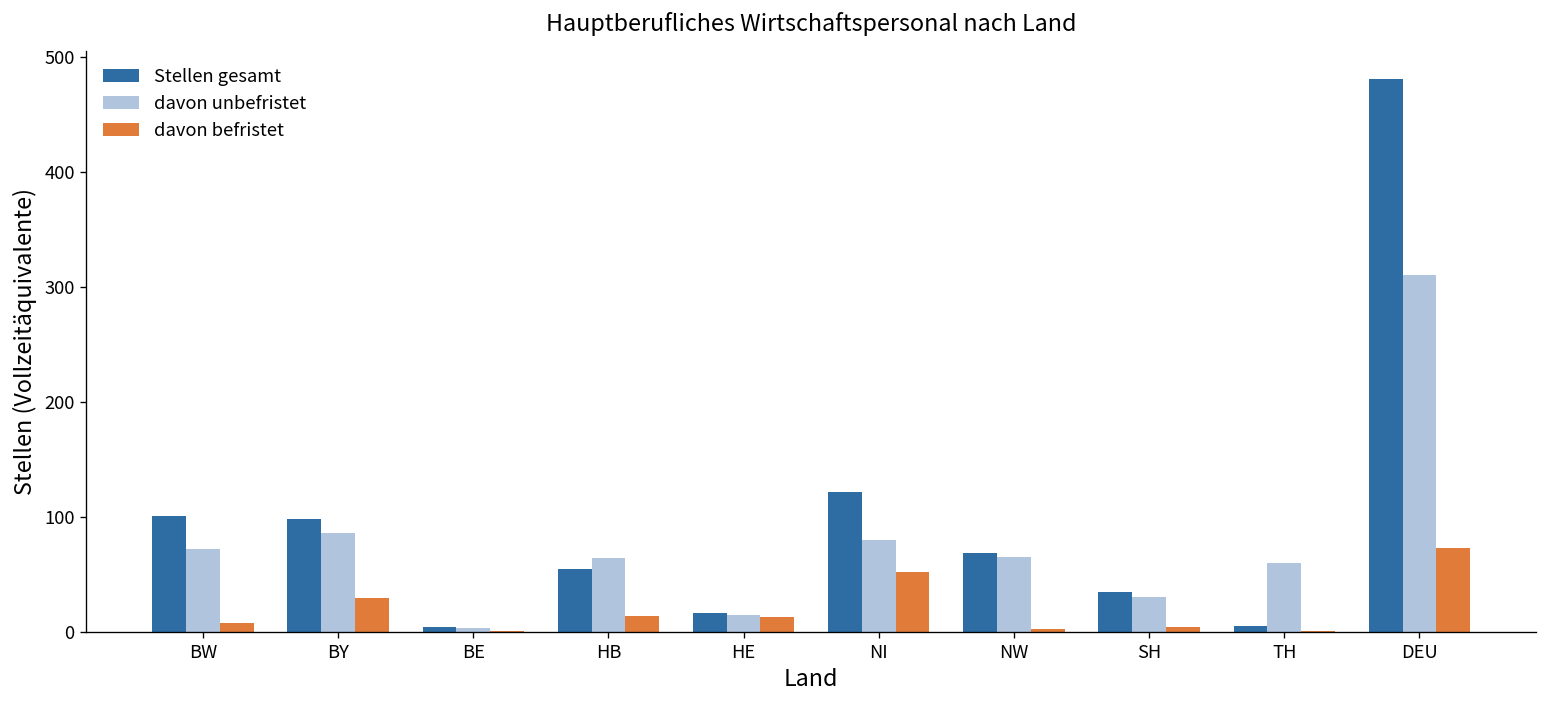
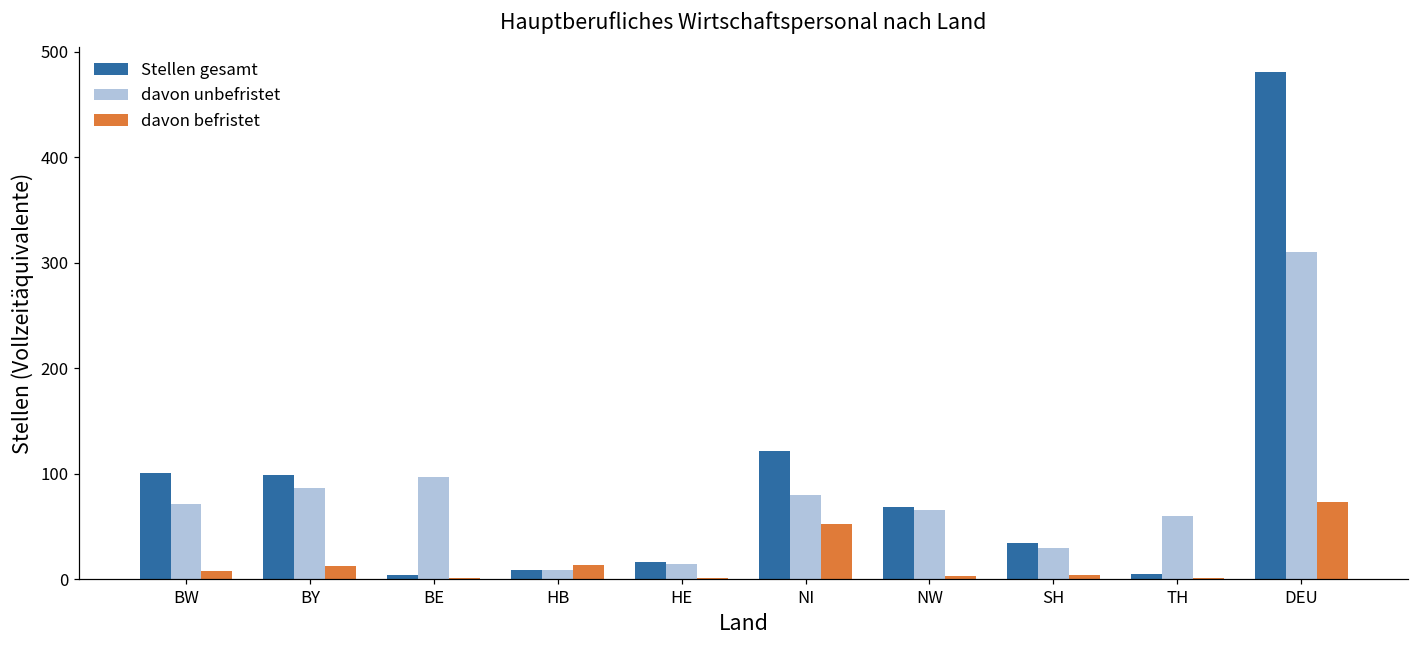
  {
    "Stellen gesamt": {
      "BW": 100,
      "BY": 100,
      "BE": 0,
-     "HB": 60,
+     "HB": 10,
      "HE": 20,
      "NI": 120,
      "NW": 70,
      "SH": 30,
      "TH": 10,
      "DEU": 480
    },
    "davon unbefristet": {
      "BW": 70,
      "BY": 90,
-     "BE": 0,
-     "HB": 60,
+     "BE": 100,
+     "HB": 10,
      "HE": 10,
      "NI": 80,
      "NW": 70,
      "SH": 30,
      "TH": 60,
      "DEU": 310
    },
    "davon befristet": {
      "BW": 10,
-     "BY": 30,
+     "BY": 10,
      "HB": 10,
-     "HE": 10,
+     "HE": 0,
      "NI": 50,
      "NW": 0,
      "SH": 0,
      "DEU": 70
    }
  }
